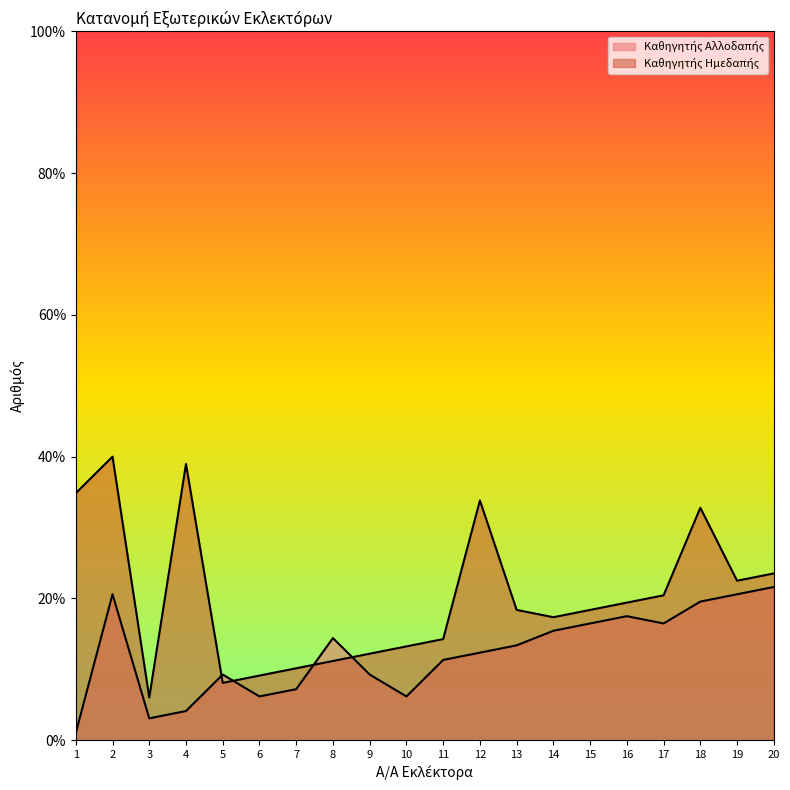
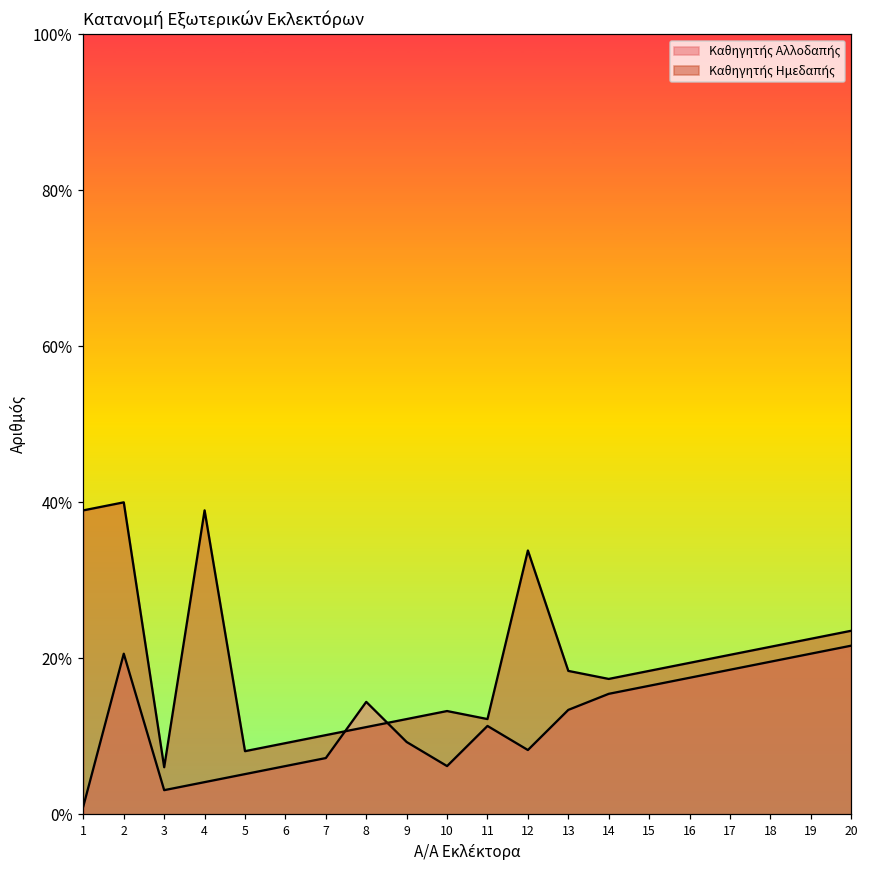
  {
    "Καθηγητής Αλλοδαπής": {
      "1": "1%",
      "2": "21%",
      "3": "3%",
      "4": "4%",
-     "5": "9%",
+     "5": "5%",
      "6": "6%",
      "7": "7%",
      "8": "14%",
      "9": "9%",
      "10": "6%",
      "11": "11%",
-     "12": "12%",
+     "12": "8%",
      "13": "13%",
      "14": "15%",
      "15": "16%",
      "16": "18%",
-     "17": "16%",
+     "17": "19%",
      "18": "20%",
      "19": "21%",
      "20": "22%"
    },
    "Καθηγητής Ημεδαπής": {
-     "1": "35%",
+     "1": "39%",
      "2": "40%",
      "3": "6%",
      "4": "39%",
      "5": "8%",
      "6": "9%",
      "7": "10%",
      "8": "11%",
      "9": "12%",
      "10": "13%",
-     "11": "14%",
+     "11": "12%",
      "12": "34%",
      "13": "18%",
      "14": "17%",
      "15": "18%",
      "16": "19%",
      "17": "20%",
-     "18": "33%",
+     "18": "21%",
      "19": "23%",
      "20": "24%"
    }
  }
